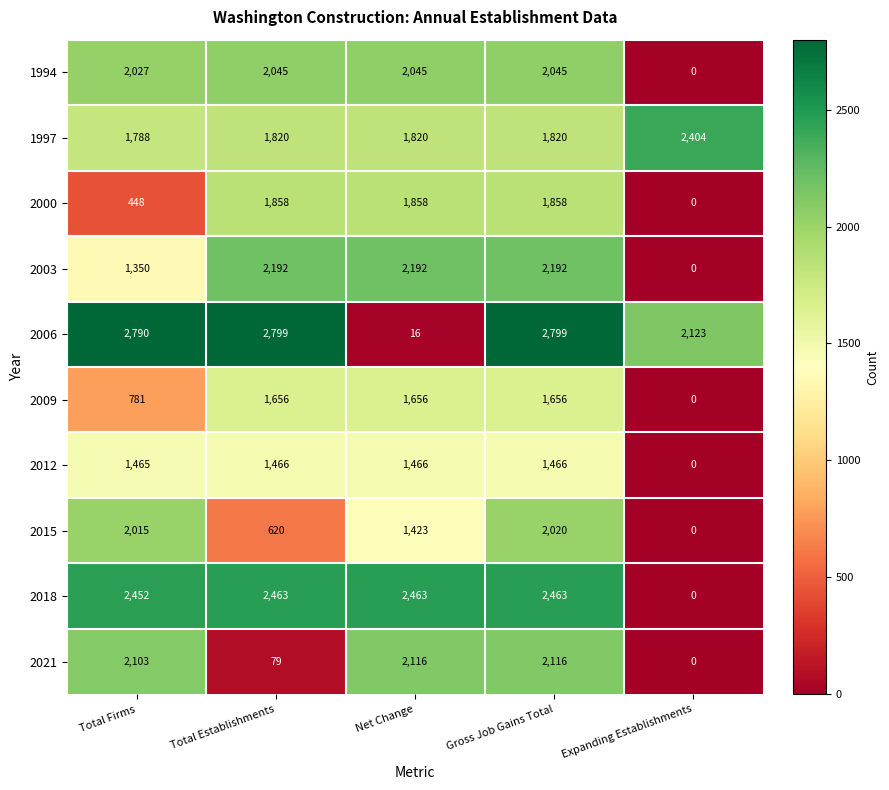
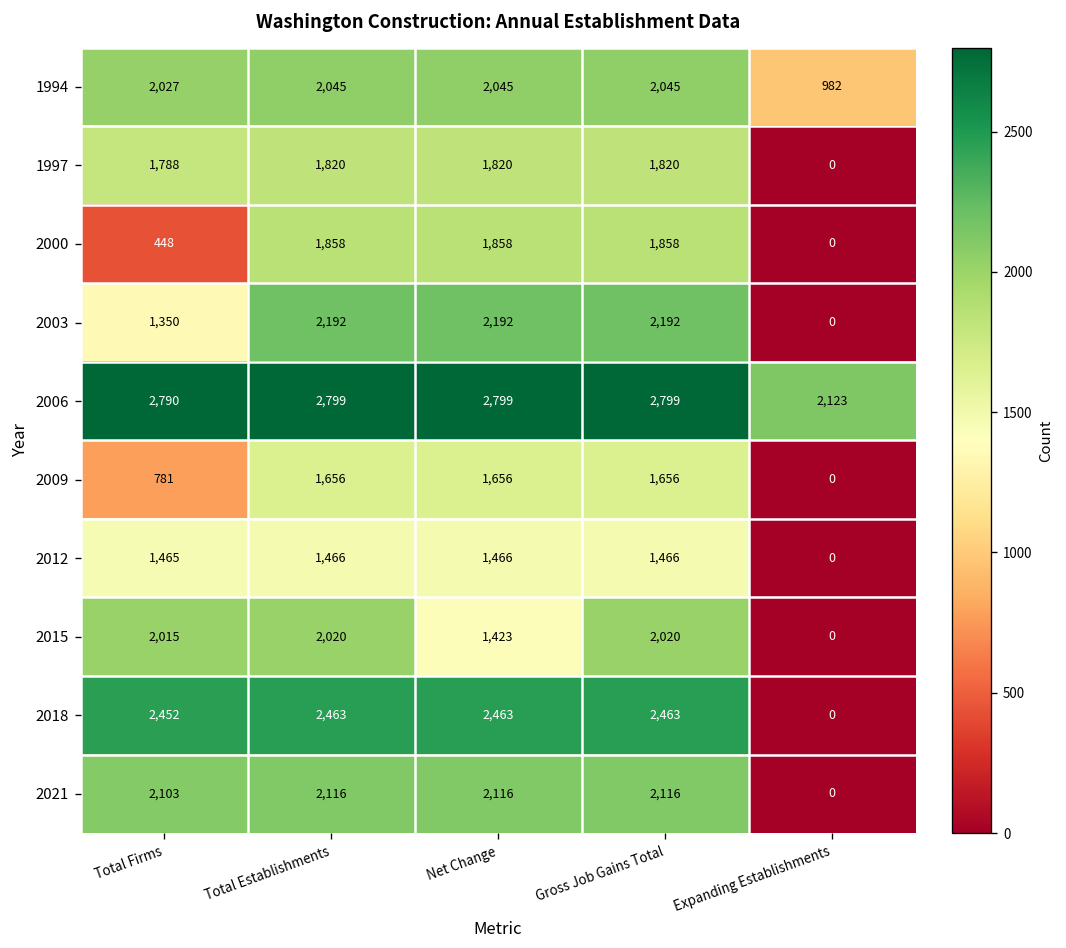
  {
    "1994": {
      "Total Firms": "2,027",
      "Total Establishments": "2,045",
      "Net Change": "2,045",
      "Gross Job Gains Total": "2,045",
-     "Expanding Establishments": "0"
+     "Expanding Establishments": "982"
    },
    "1997": {
      "Total Firms": "1,788",
      "Total Establishments": "1,820",
      "Net Change": "1,820",
      "Gross Job Gains Total": "1,820",
-     "Expanding Establishments": "2,404"
+     "Expanding Establishments": "0"
    },
    "2000": {
      "Total Firms": "448",
      "Total Establishments": "1,858",
      "Net Change": "1,858",
      "Gross Job Gains Total": "1,858",
      "Expanding Establishments": "0"
    },
    "2003": {
      "Total Firms": "1,350",
      "Total Establishments": "2,192",
      "Net Change": "2,192",
      "Gross Job Gains Total": "2,192",
      "Expanding Establishments": "0"
    },
    "2006": {
      "Total Firms": "2,790",
      "Total Establishments": "2,799",
-     "Net Change": "16",
+     "Net Change": "2,799",
      "Gross Job Gains Total": "2,799",
      "Expanding Establishments": "2,123"
    },
    "2009": {
      "Total Firms": "781",
      "Total Establishments": "1,656",
      "Net Change": "1,656",
      "Gross Job Gains Total": "1,656",
      "Expanding Establishments": "0"
    },
    "2012": {
      "Total Firms": "1,465",
      "Total Establishments": "1,466",
      "Net Change": "1,466",
      "Gross Job Gains Total": "1,466",
      "Expanding Establishments": "0"
    },
    "2015": {
      "Total Firms": "2,015",
-     "Total Establishments": "620",
+     "Total Establishments": "2,020",
      "Net Change": "1,423",
      "Gross Job Gains Total": "2,020",
      "Expanding Establishments": "0"
    },
    "2018": {
      "Total Firms": "2,452",
      "Total Establishments": "2,463",
      "Net Change": "2,463",
      "Gross Job Gains Total": "2,463",
      "Expanding Establishments": "0"
    },
    "2021": {
      "Total Firms": "2,103",
-     "Total Establishments": "79",
+     "Total Establishments": "2,116",
      "Net Change": "2,116",
      "Gross Job Gains Total": "2,116",
      "Expanding Establishments": "0"
    }
  }
